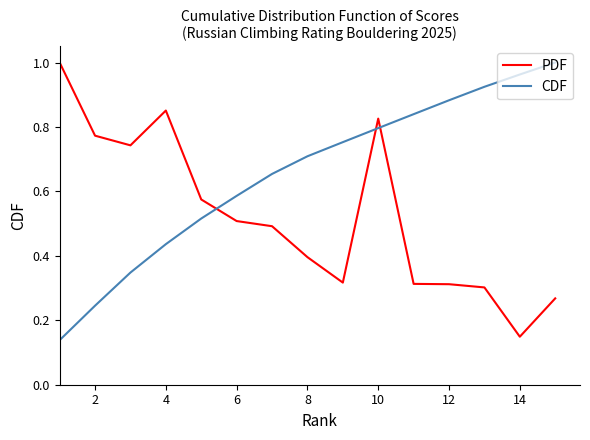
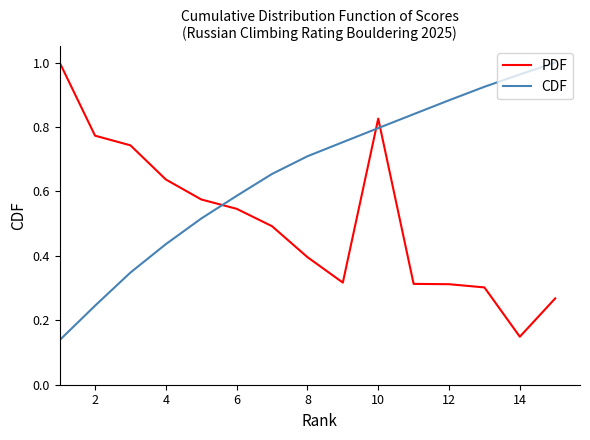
  {
    "PDF": {
      "2": 0.77,
-     "4": 0.85,
-     "6": 0.51,
+     "4": 0.64,
+     "6": 0.55,
      "8": 0.40,
      "10": 0.83,
      "12": 0.31,
      "14": 0.15
    },
    "CDF": {
      "2": 0.25,
      "4": 0.44,
      "6": 0.59,
      "8": 0.71,
      "10": 0.80,
      "12": 0.88
    }
  }
